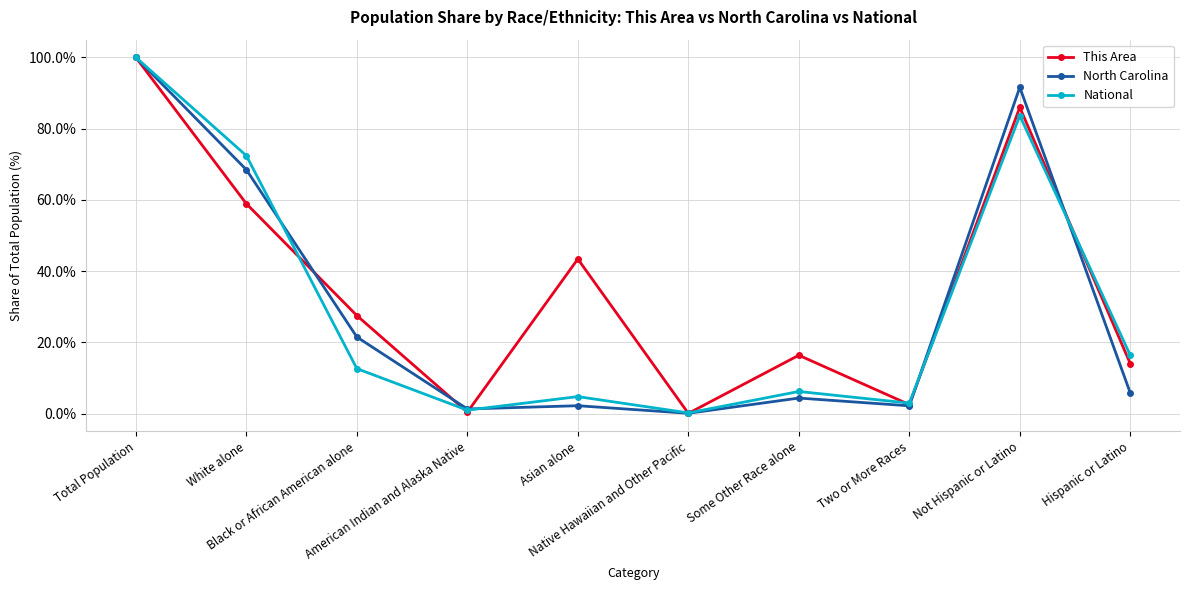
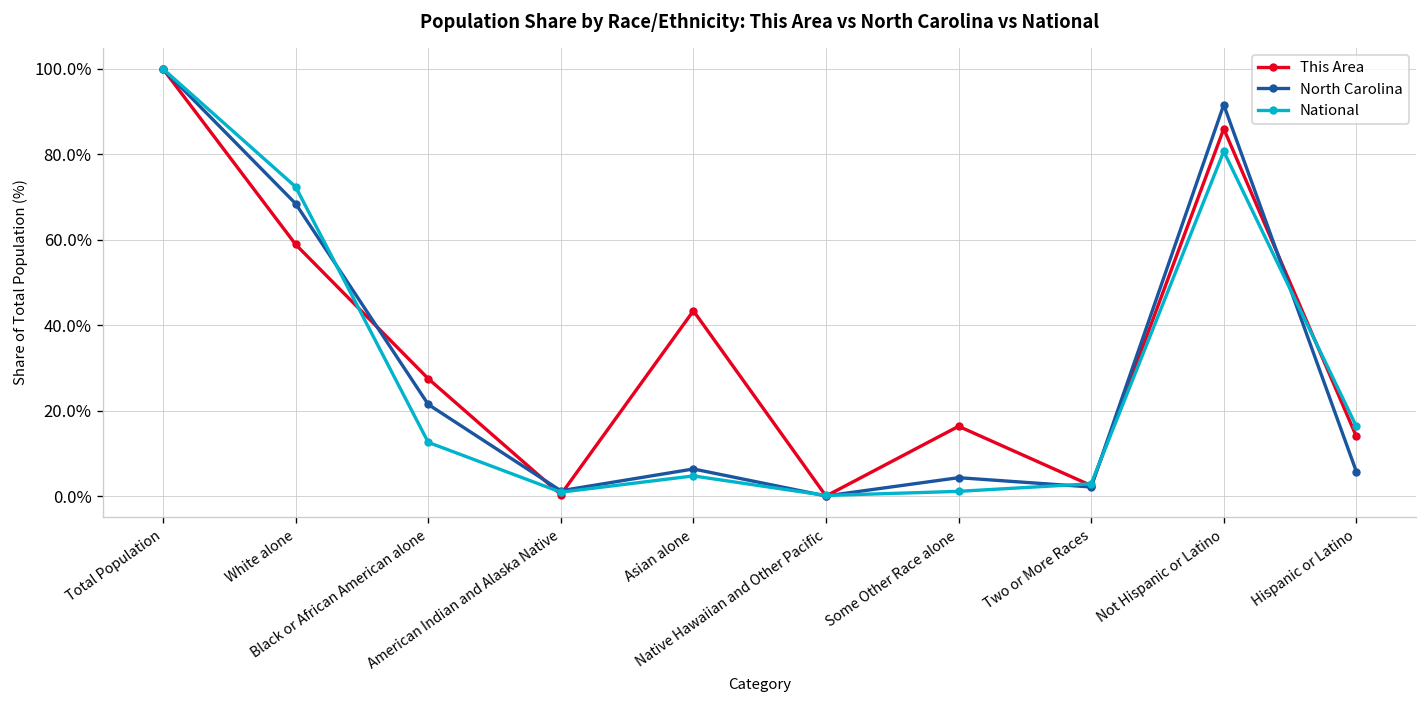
  {
    "This Area": {
      "White alone": "59%",
      "Black or African American alone": "28%",
      "Asian alone": "43%",
      "Some Other Race alone": "16%",
      "Not Hispanic or Latino": "86%",
      "Hispanic or Latino": "14%"
    },
    "North Carolina": {
      "White alone": "68%",
      "Black or African American alone": "21%",
-     "Asian alone": "2%",
+     "Asian alone": "6%",
      "Some Other Race alone": "4%",
      "Not Hispanic or Latino": "92%",
      "Hispanic or Latino": "6%"
    },
    "National": {
      "White alone": "72%",
      "Black or African American alone": "13%",
      "Asian alone": "5%",
-     "Some Other Race alone": "6%",
-     "Not Hispanic or Latino": "84%",
+     "Some Other Race alone": "1%",
+     "Not Hispanic or Latino": "81%",
      "Hispanic or Latino": "16%"
    }
  }
